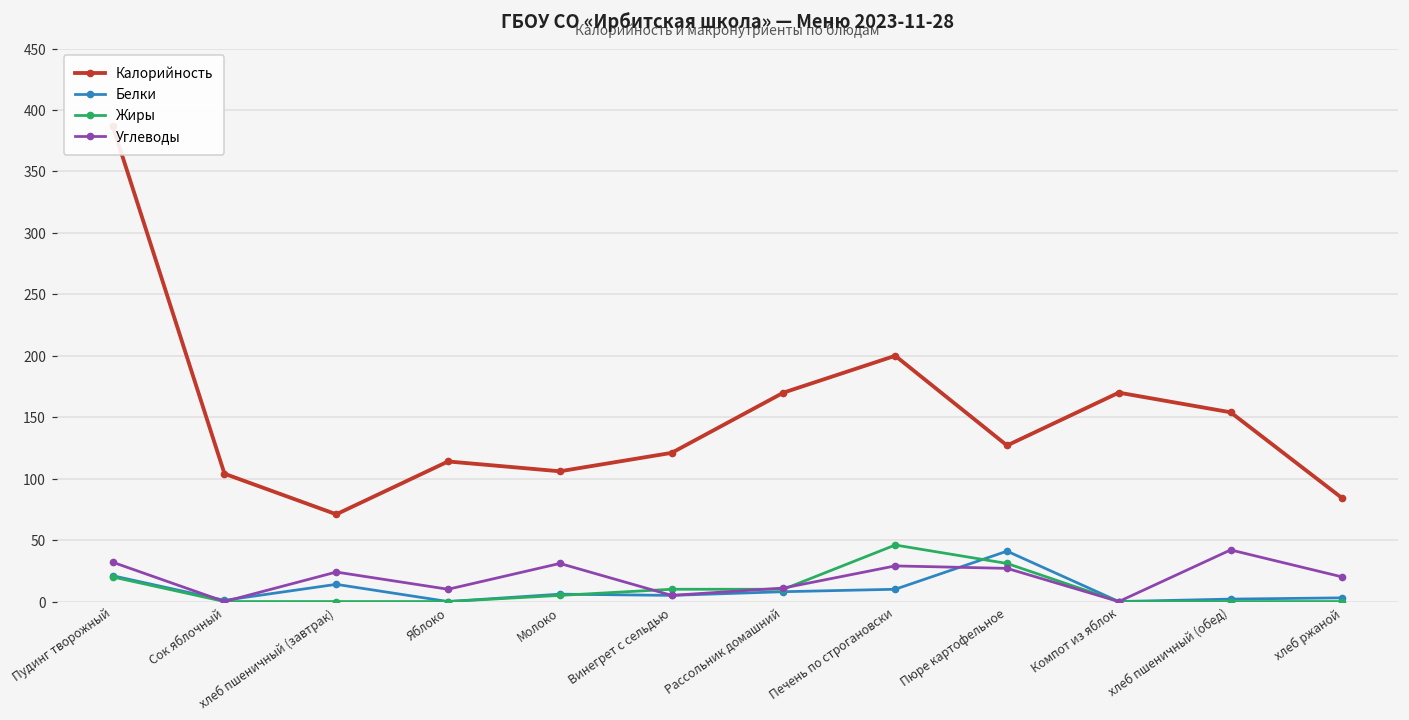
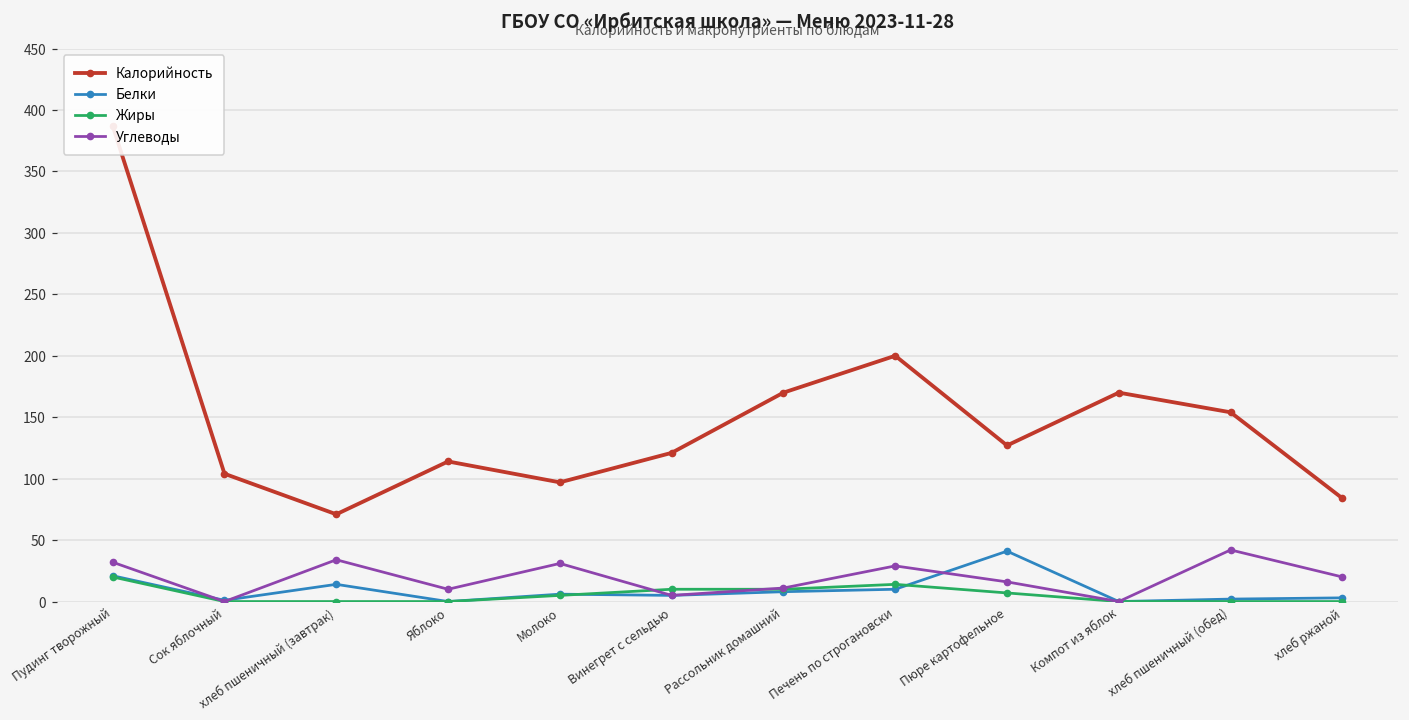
  {
    "Калорийность": {
      "Сок яблочный": 104,
      "хлеб пшеничный (завтрак)": 71,
      "Яблоко": 114,
-     "Молоко": 106,
+     "Молоко": 97,
      "Винегрет с сельдью": 121,
      "Рассольник домашний": 170,
      "Печень по строгановски": 200,
      "Пюре картофельное": 127,
      "Компот из яблок": 170,
      "хлеб пшеничный (обед)": 154,
      "хлеб ржаной": 84
    },
    "Белки": {
      "хлеб пшеничный (завтрак)": 14,
      "Печень по строгановски": 10,
      "Пюре картофельное": 41,
      "хлеб ржаной": 3
    },
    "Жиры": {
      "хлеб пшеничный (завтрак)": 0,
      "Винегрет с сельдью": 10,
-     "Печень по строгановски": 46,
-     "Пюре картофельное": 31,
+     "Печень по строгановски": 14,
+     "Пюре картофельное": 7,
      "хлеб ржаной": 0
    },
    "Углеводы": {
      "Пудинг творожный": 32,
-     "хлеб пшеничный (завтрак)": 24,
+     "хлеб пшеничный (завтрак)": 34,
      "Яблоко": 10,
      "Молоко": 31,
      "Печень по строгановски": 29,
-     "Пюре картофельное": 27,
+     "Пюре картофельное": 16,
      "хлеб пшеничный (обед)": 42,
      "хлеб ржаной": 20
    }
  }
